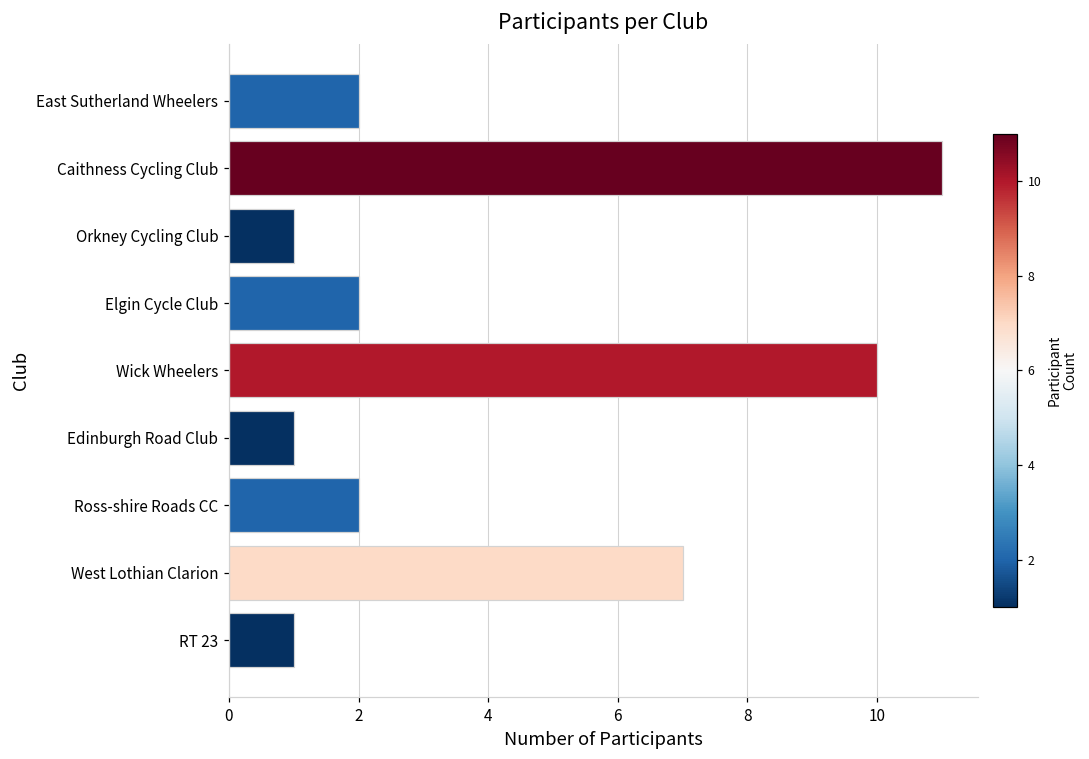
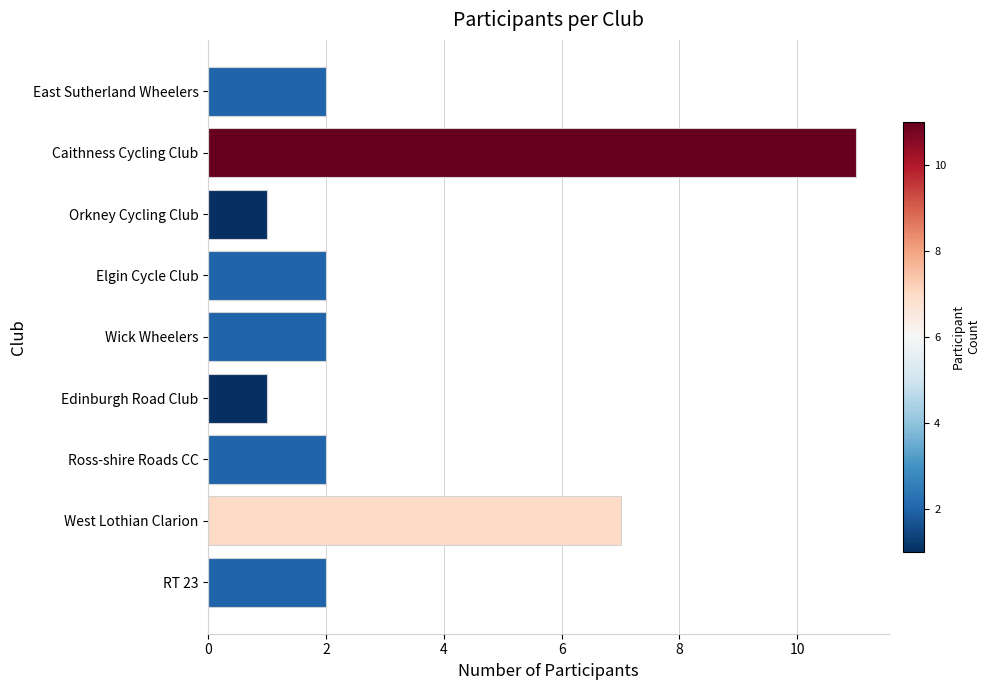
  {
    "East Sutherland Wheelers": 2,
    "Caithness Cycling Club": 11,
    "Orkney Cycling Club": 1,
    "Elgin Cycle Club": 2,
-   "Wick Wheelers": 10,
+   "Wick Wheelers": 2,
    "Edinburgh Road Club": 1,
    "Ross-shire Roads CC": 2,
    "West Lothian Clarion": 7,
-   "RT 23": 1
+   "RT 23": 2
  }
